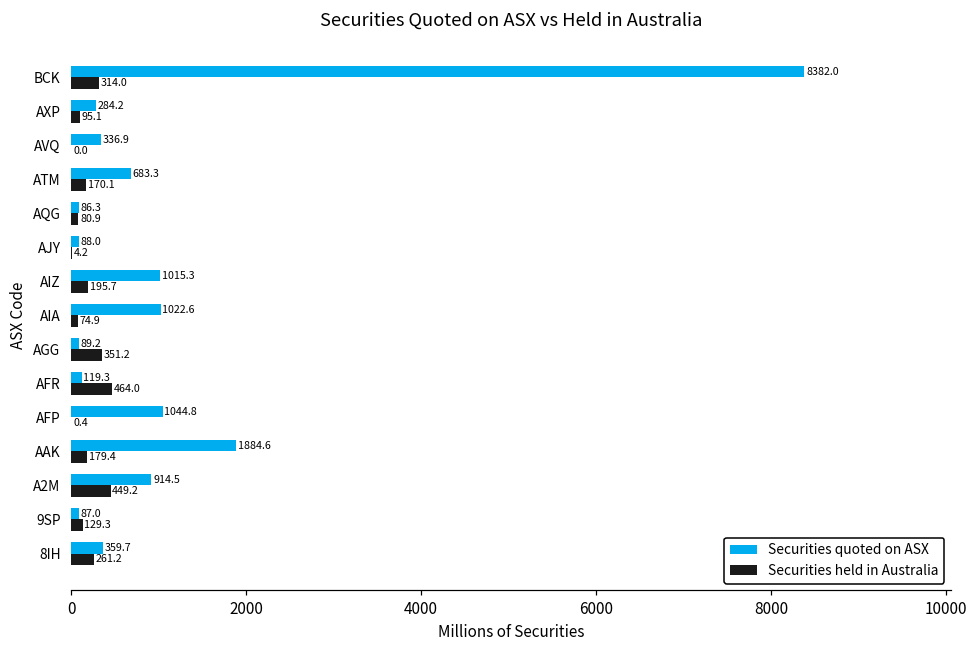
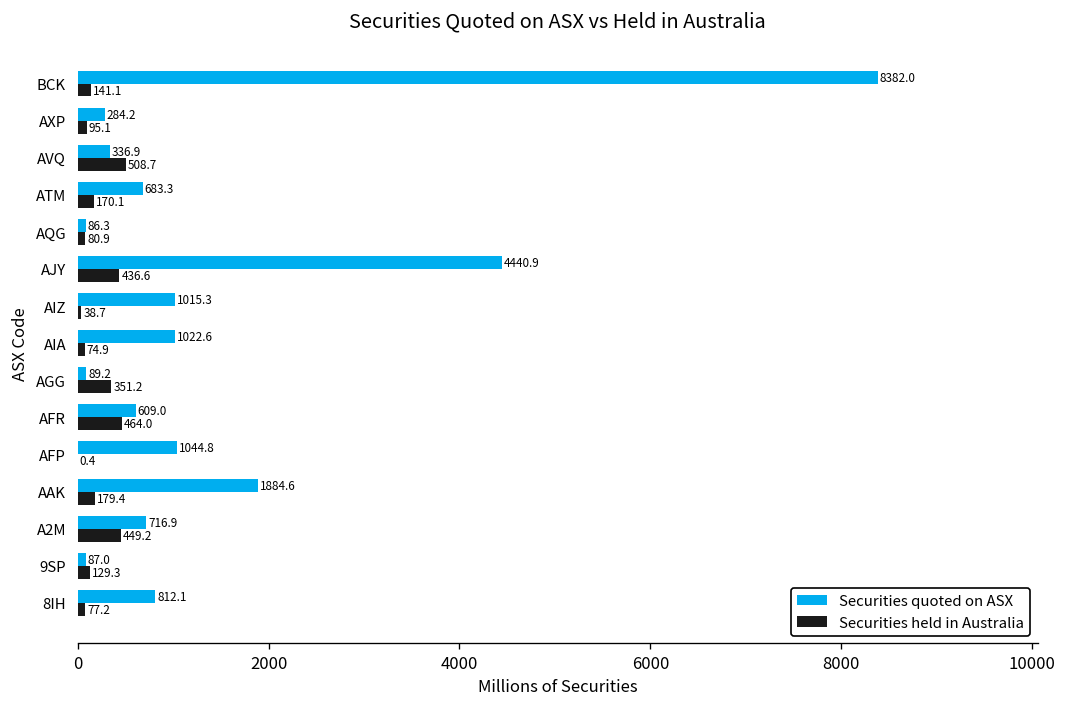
  {
    "Securities quoted on ASX": {
      "BCK": 8382.0,
      "AXP": 284.2,
      "AVQ": 336.9,
      "ATM": 683.3,
      "AQG": 86.3,
-     "AJY": 88.0,
+     "AJY": 4440.9,
      "AIZ": 1015.3,
      "AIA": 1022.6,
      "AGG": 89.2,
-     "AFR": 119.3,
+     "AFR": 609.0,
      "AFP": 1044.8,
      "AAK": 1884.6,
-     "A2M": 914.5,
+     "A2M": 716.9,
      "9SP": 87.0,
-     "8IH": 359.7
+     "8IH": 812.1
    },
    "Securities held in Australia": {
-     "BCK": 314.0,
+     "BCK": 141.1,
      "AXP": 95.1,
-     "AVQ": 0.0,
+     "AVQ": 508.7,
      "ATM": 170.1,
      "AQG": 80.9,
-     "AJY": 4.2,
-     "AIZ": 195.7,
+     "AJY": 436.6,
+     "AIZ": 38.7,
      "AIA": 74.9,
      "AGG": 351.2,
      "AFR": 464.0,
      "AFP": 0.4,
      "AAK": 179.4,
      "A2M": 449.2,
      "9SP": 129.3,
-     "8IH": 261.2
+     "8IH": 77.2
    }
  }
